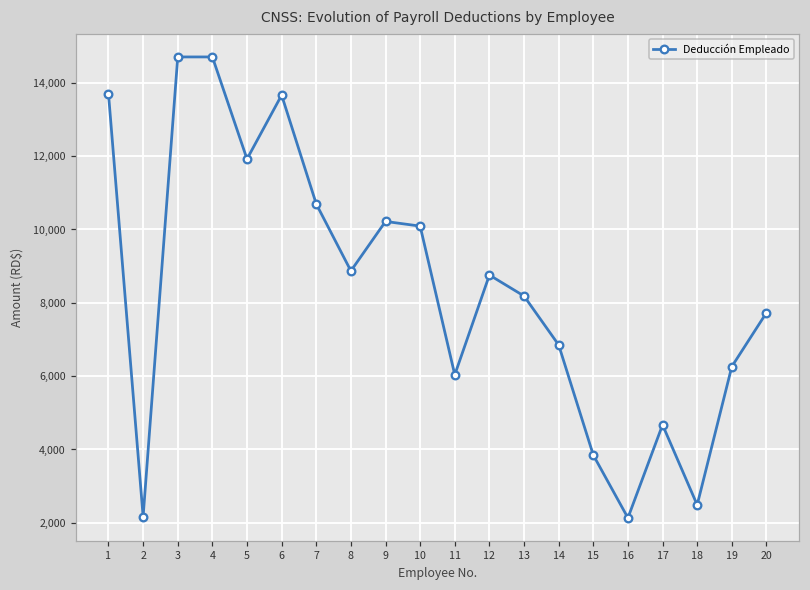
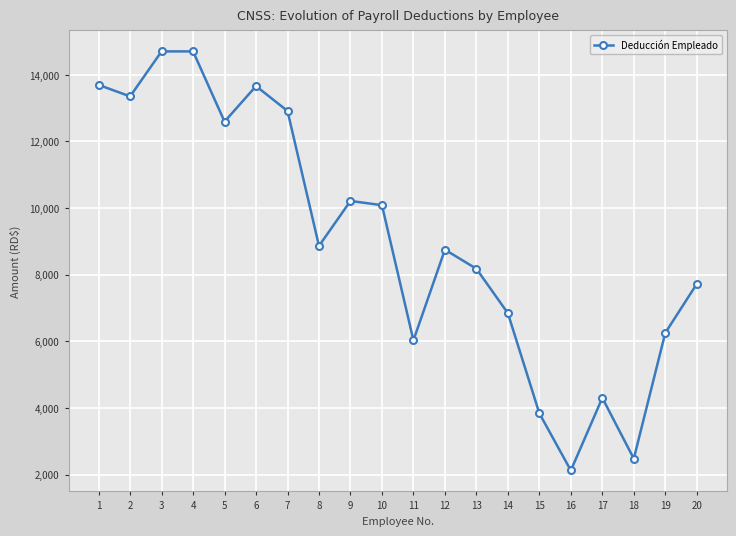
  {
    "1": "13,700",
-   "2": "2,200",
+   "2": "13,400",
    "3": "14,700",
    "4": "14,700",
-   "5": "11,900",
+   "5": "12,600",
    "6": "13,700",
-   "7": "10,700",
+   "7": "12,900",
    "8": "8,900",
    "9": "10,200",
    "10": "10,100",
    "11": "6,000",
    "12": "8,800",
    "13": "8,200",
    "14": "6,800",
    "15": "3,800",
    "16": "2,100",
-   "17": "4,700",
+   "17": "4,300",
    "18": "2,500",
    "19": "6,300",
    "20": "7,700"
  }
